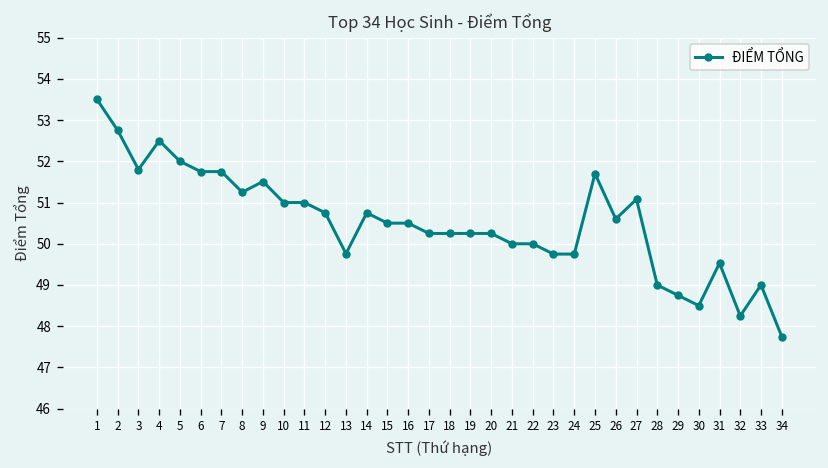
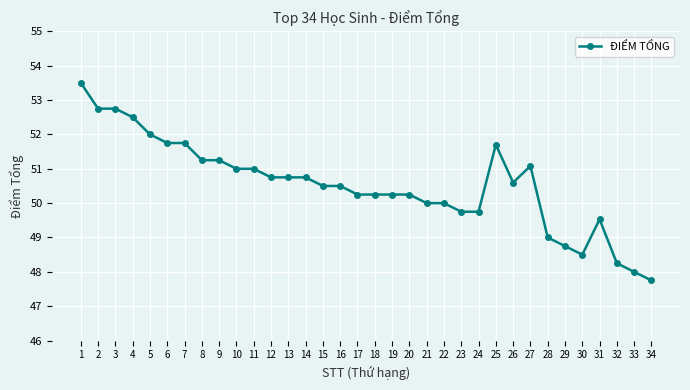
  {
    "1": 53.5,
    "2": 52.8,
-   "3": 51.8,
+   "3": 52.8,
    "4": 52.5,
    "5": 52.0,
    "6": 51.8,
    "7": 51.8,
    "8": 51.3,
-   "9": 51.5,
+   "9": 51.3,
    "10": 51.0,
    "11": 51.0,
    "12": 50.8,
-   "13": 49.8,
+   "13": 50.8,
    "14": 50.8,
    "15": 50.5,
    "16": 50.5,
    "17": 50.3,
    "18": 50.3,
    "19": 50.3,
    "20": 50.3,
    "21": 50.0,
    "22": 50.0,
    "23": 49.8,
    "24": 49.8,
    "25": 51.7,
    "26": 50.6,
    "27": 51.1,
    "28": 49.0,
    "29": 48.8,
    "30": 48.5,
    "31": 49.5,
    "32": 48.3,
-   "33": 49,
+   "33": 48,
    "34": 47.8
  }
